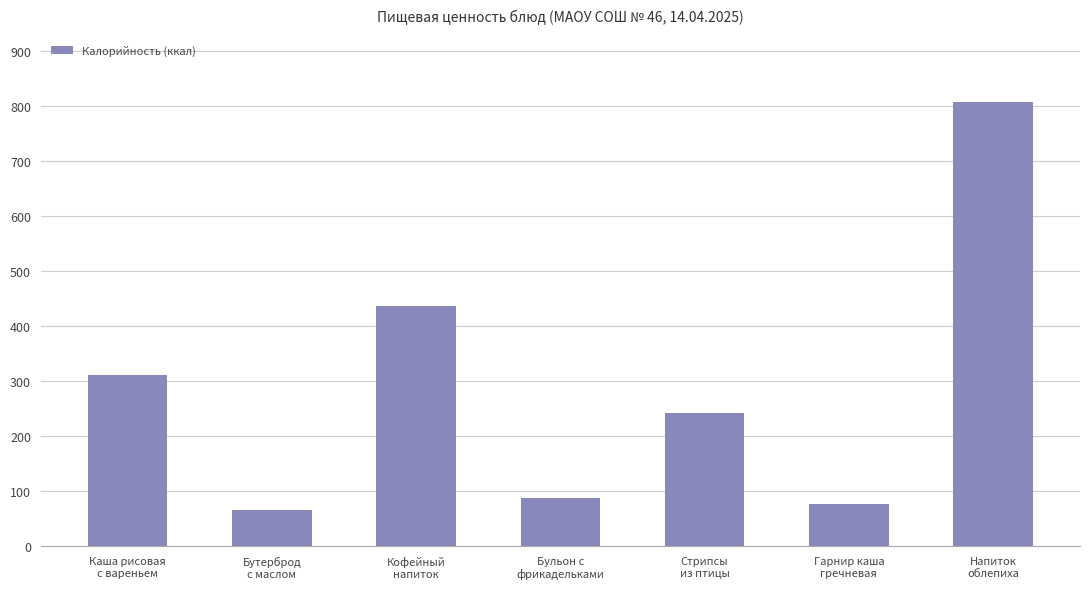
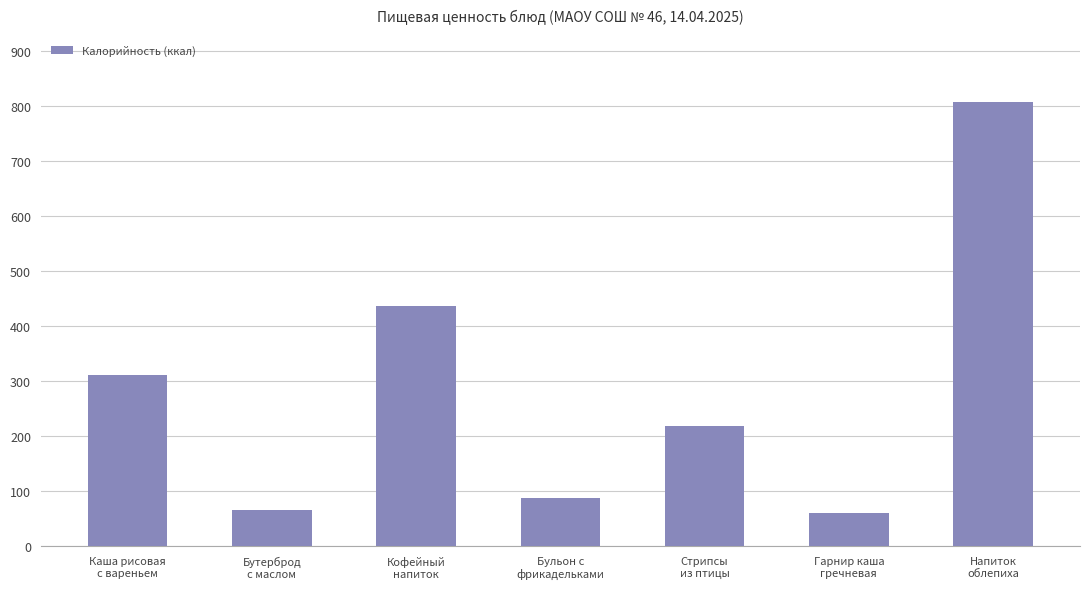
  {
    "Каша рисовая с вареньем": 310,
    "Бутерброд с маслом": 70,
    "Кофейный напиток": 440,
    "Бульон с фрикадельками": 90,
-   "Стрипсы из птицы": 240,
-   "Гарнир каша гречневая": 80,
+   "Стрипсы из птицы": 220,
+   "Гарнир каша гречневая": 60,
    "Напиток облепиха": 810
  }
